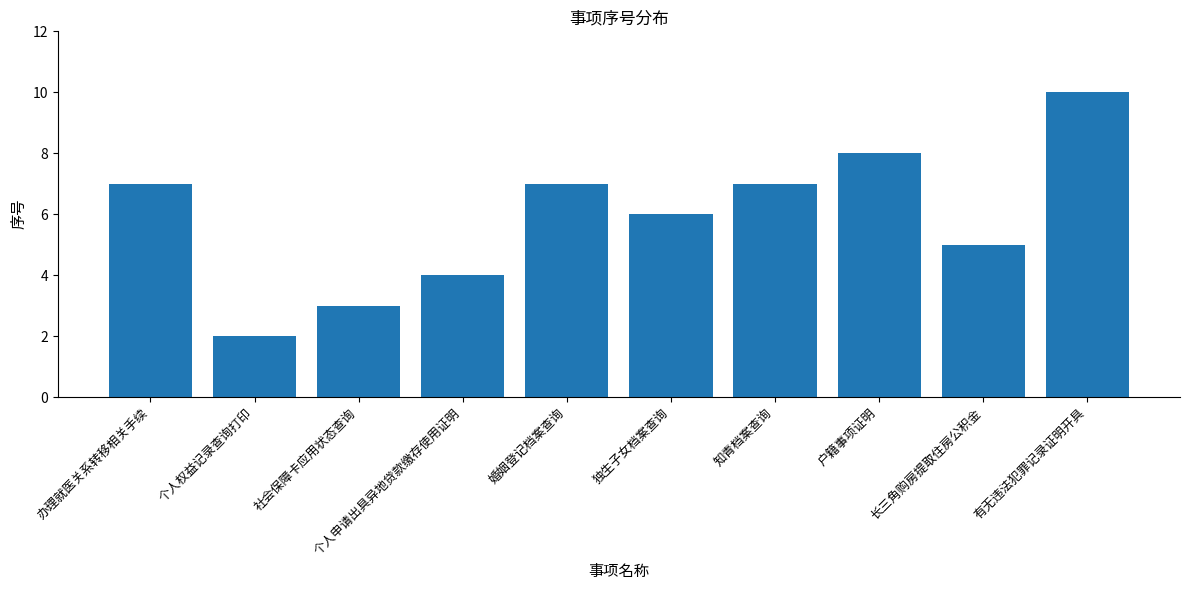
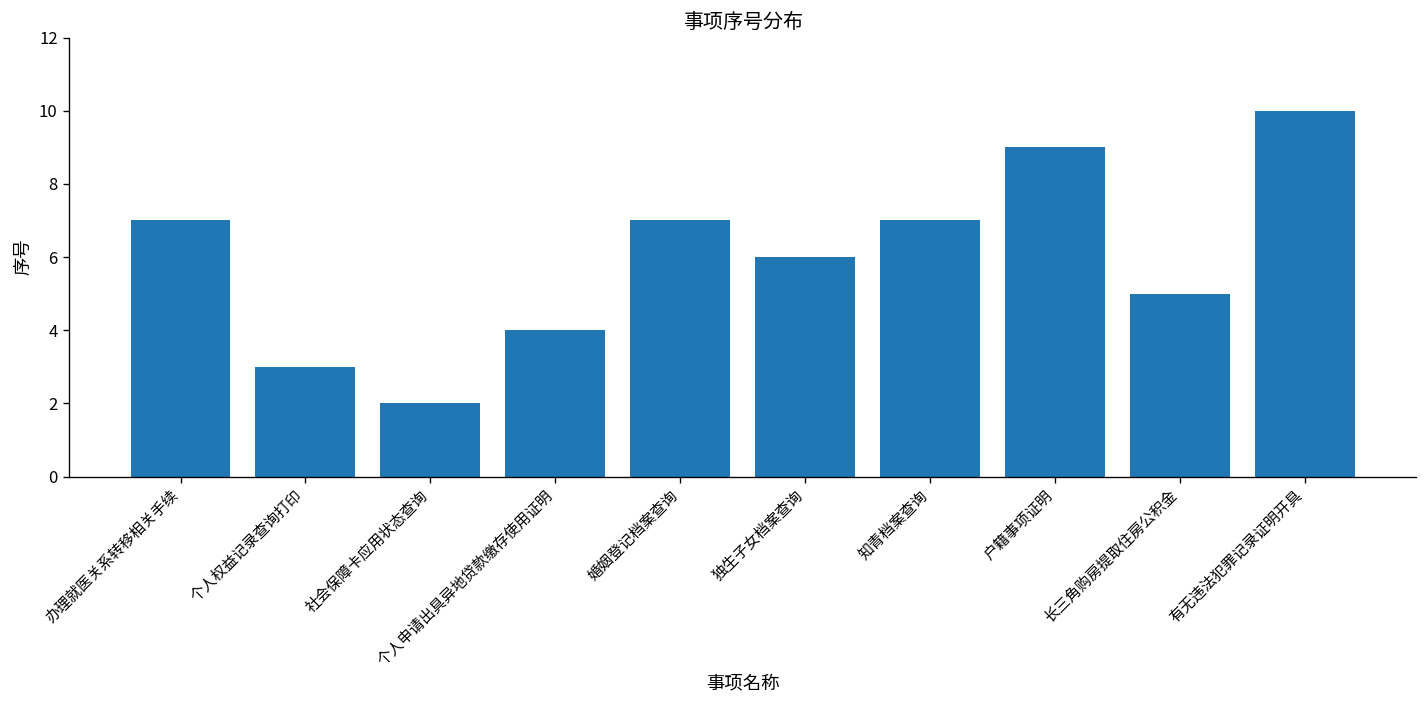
  {
    "办理就医关系转移相关手续": 7,
-   "个人权益记录查询打印": 2,
-   "社会保障卡应用状态查询": 3,
+   "个人权益记录查询打印": 3,
+   "社会保障卡应用状态查询": 2,
    "个人申请出具异地贷款缴存使用证明": 4,
    "婚姻登记档案查询": 7,
    "独生子女档案查询": 6,
    "知青档案查询": 7,
-   "户籍事项证明": 8,
+   "户籍事项证明": 9,
    "长三角购房提取住房公积金": 5,
    "有无违法犯罪记录证明开具": 10
  }
